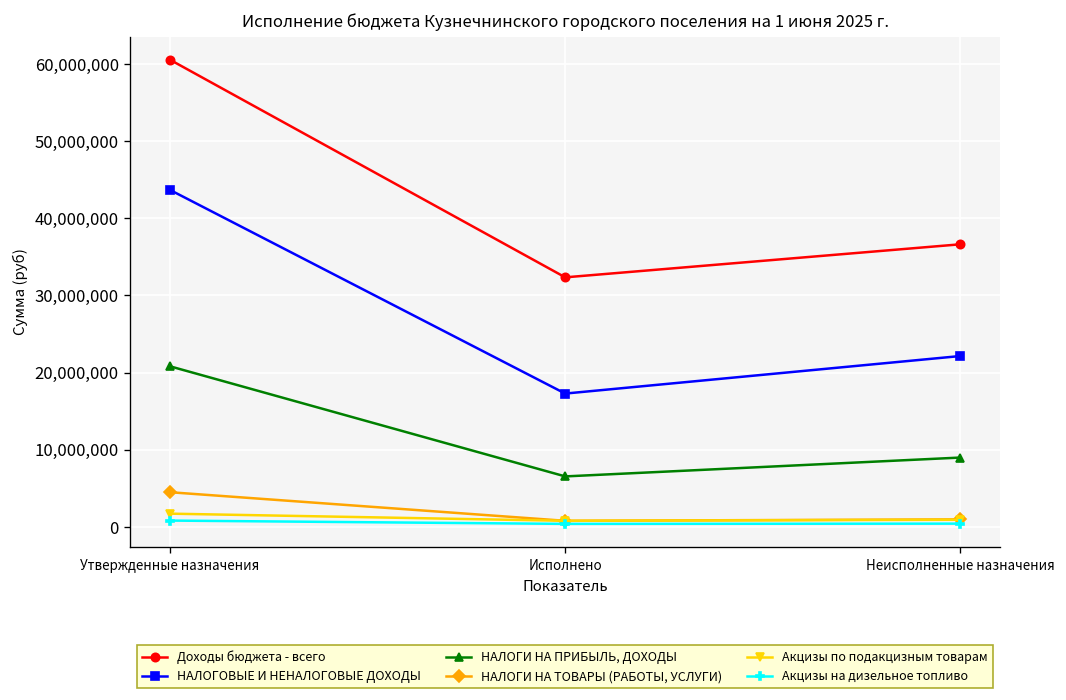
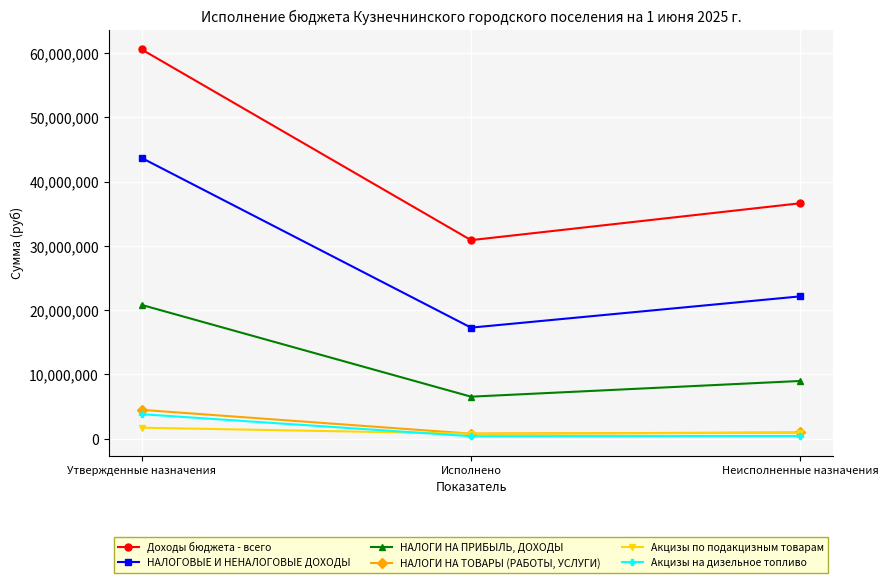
  {
    "Доходы бюджета - всего": {
      "Утвержденные назначения": "61,000,000",
-     "Исполнено": "32,000,000",
+     "Исполнено": "31,000,000",
      "Неисполненные назначения": "37,000,000"
    },
    "НАЛОГОВЫЕ И НЕНАЛОГОВЫЕ ДОХОДЫ": {
      "Утвержденные назначения": "44,000,000",
      "Исполнено": "17,000,000",
      "Неисполненные назначения": "22,000,000"
    },
    "НАЛОГИ НА ПРИБЫЛЬ, ДОХОДЫ": {
      "Утвержденные назначения": "21,000,000",
      "Исполнено": "7,000,000",
      "Неисполненные назначения": "9,000,000"
    },
    "Акцизы на дизельное топливо": {
-     "Утвержденные назначения": "1,000,000",
+     "Утвержденные назначения": "4,000,000",
      "Исполнено": "0",
      "Неисполненные назначения": "0"
    }
  }
